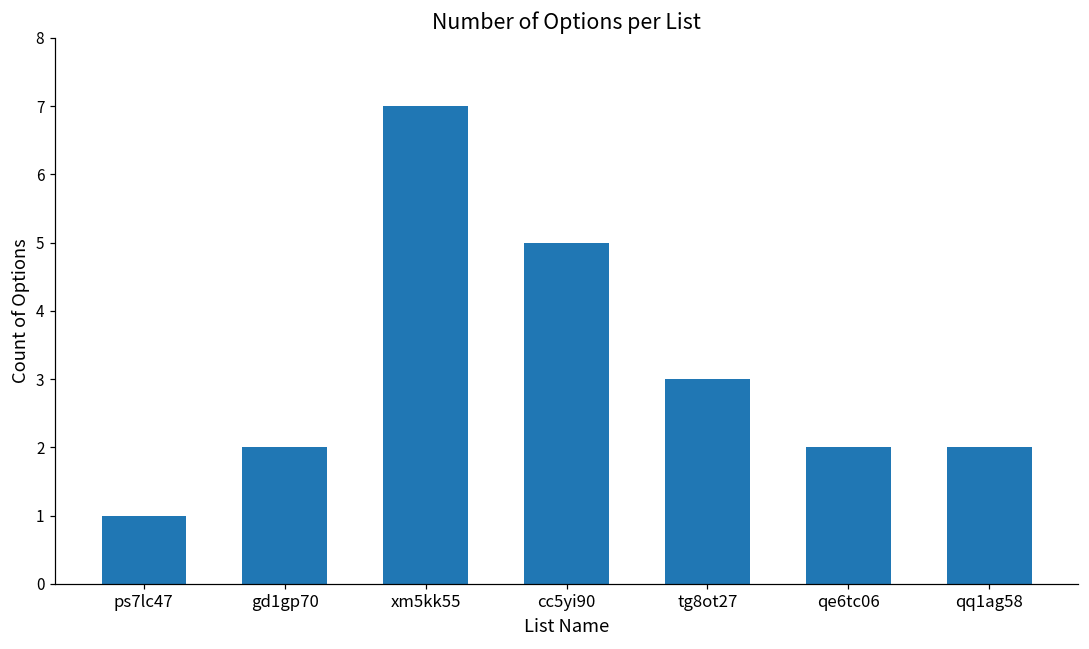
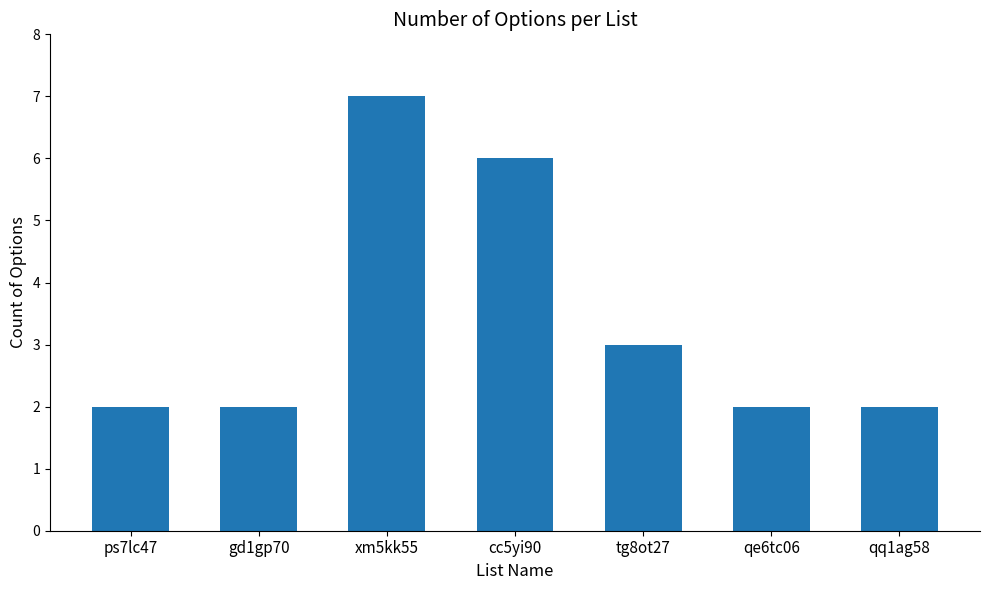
  {
-   "ps7lc47": 1,
+   "ps7lc47": 2,
    "gd1gp70": 2,
    "xm5kk55": 7,
-   "cc5yi90": 5,
+   "cc5yi90": 6,
    "tg8ot27": 3,
    "qe6tc06": 2,
    "qq1ag58": 2
  }
